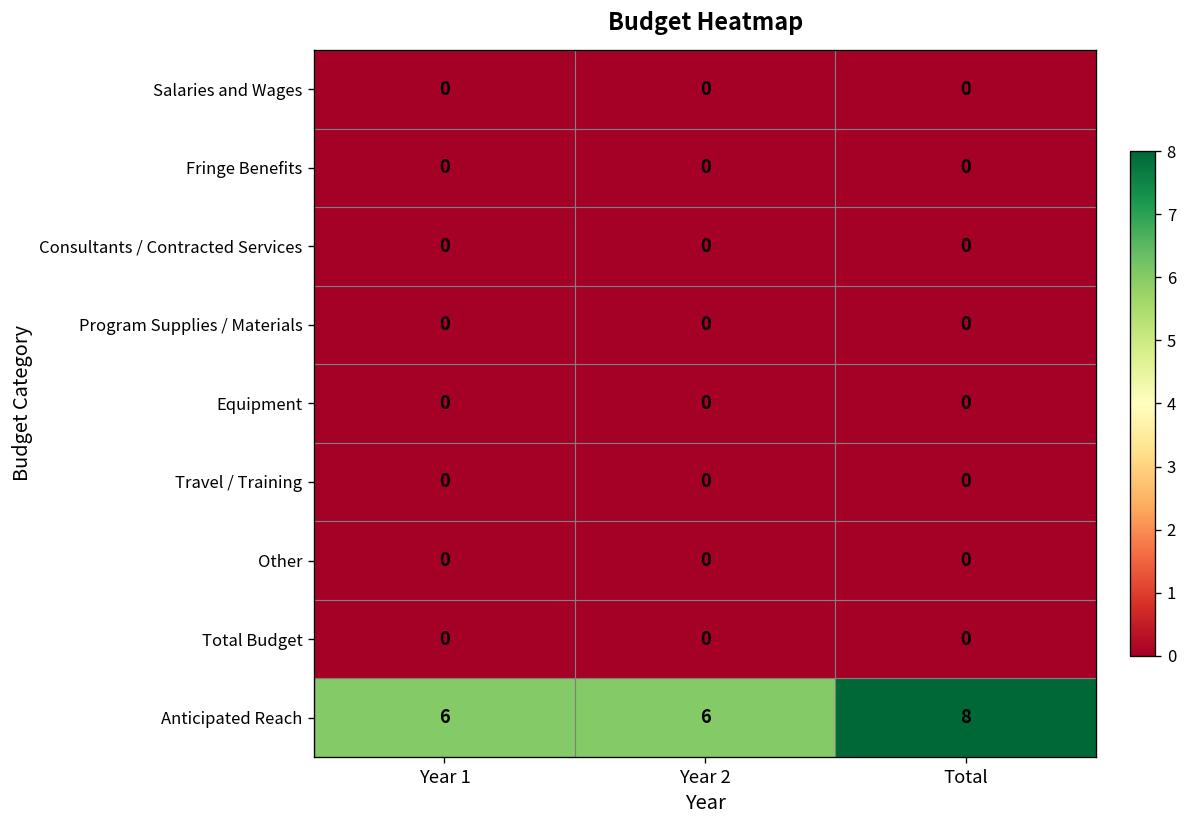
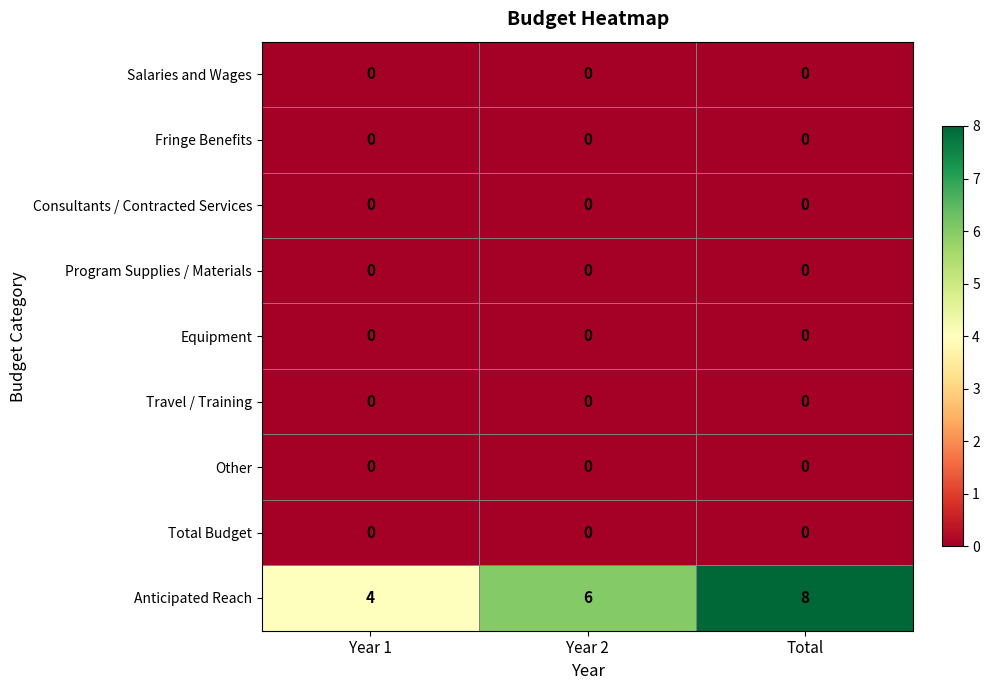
  {
    "Salaries and Wages": {
      "Year 1": 0,
      "Year 2": 0,
      "Total": 0
    },
    "Fringe Benefits": {
      "Year 1": 0,
      "Year 2": 0,
      "Total": 0
    },
    "Consultants / Contracted Services": {
      "Year 1": 0,
      "Year 2": 0,
      "Total": 0
    },
    "Program Supplies / Materials": {
      "Year 1": 0,
      "Year 2": 0,
      "Total": 0
    },
    "Equipment": {
      "Year 1": 0,
      "Year 2": 0,
      "Total": 0
    },
    "Travel / Training": {
      "Year 1": 0,
      "Year 2": 0,
      "Total": 0
    },
    "Other": {
      "Year 1": 0,
      "Year 2": 0,
      "Total": 0
    },
    "Total Budget": {
      "Year 1": 0,
      "Year 2": 0,
      "Total": 0
    },
    "Anticipated Reach": {
-     "Year 1": 6,
+     "Year 1": 4,
      "Year 2": 6,
      "Total": 8
    }
  }
